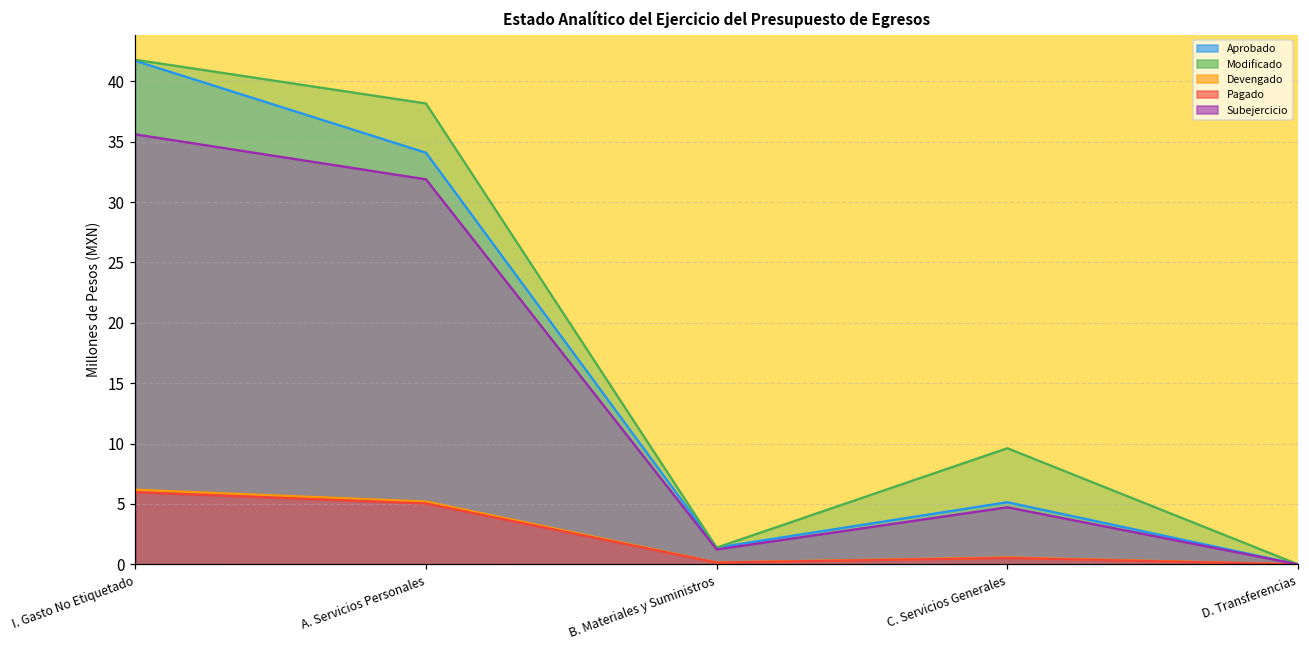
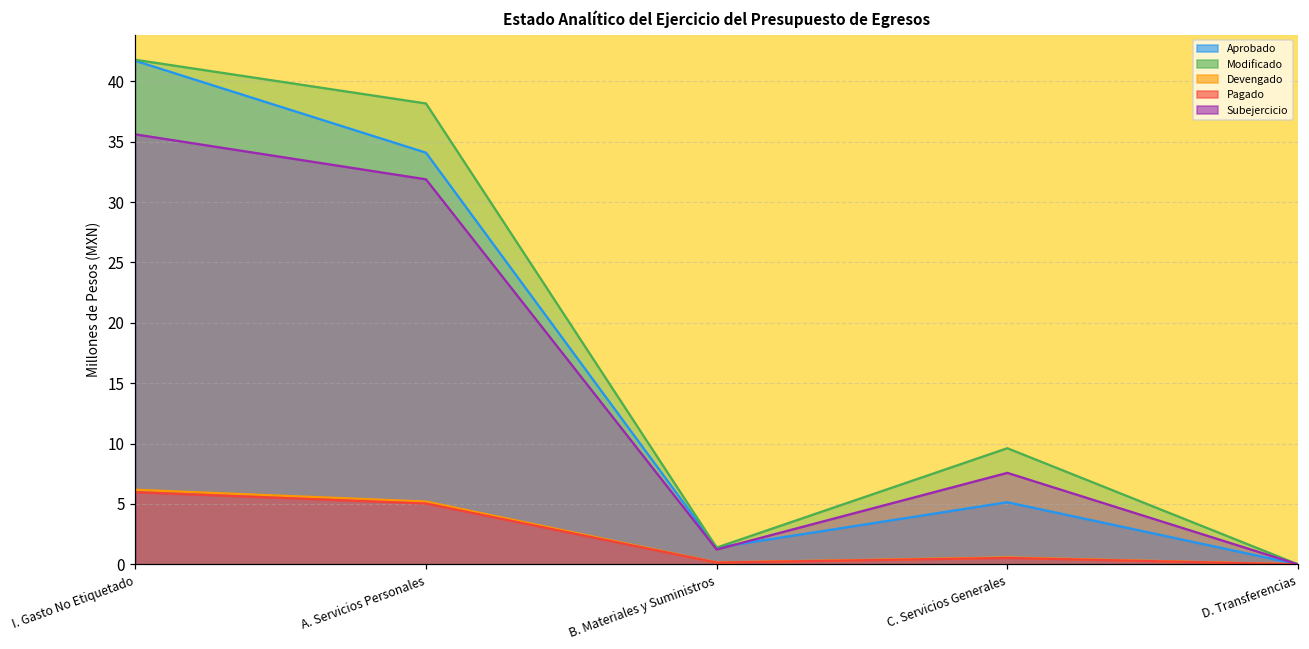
  {
    "Aprobado": {
      "A. Servicios Personales": 34.1,
      "C. Servicios Generales": 5.1
    },
    "Modificado": {
      "A. Servicios Personales": 38.2,
      "C. Servicios Generales": 9.6
    },
    "Subejercicio": {
      "I. Gasto No Etiquetado": 35.6,
      "A. Servicios Personales": 31.9,
-     "C. Servicios Generales": 4.7
+     "C. Servicios Generales": 7.6
    }
  }
